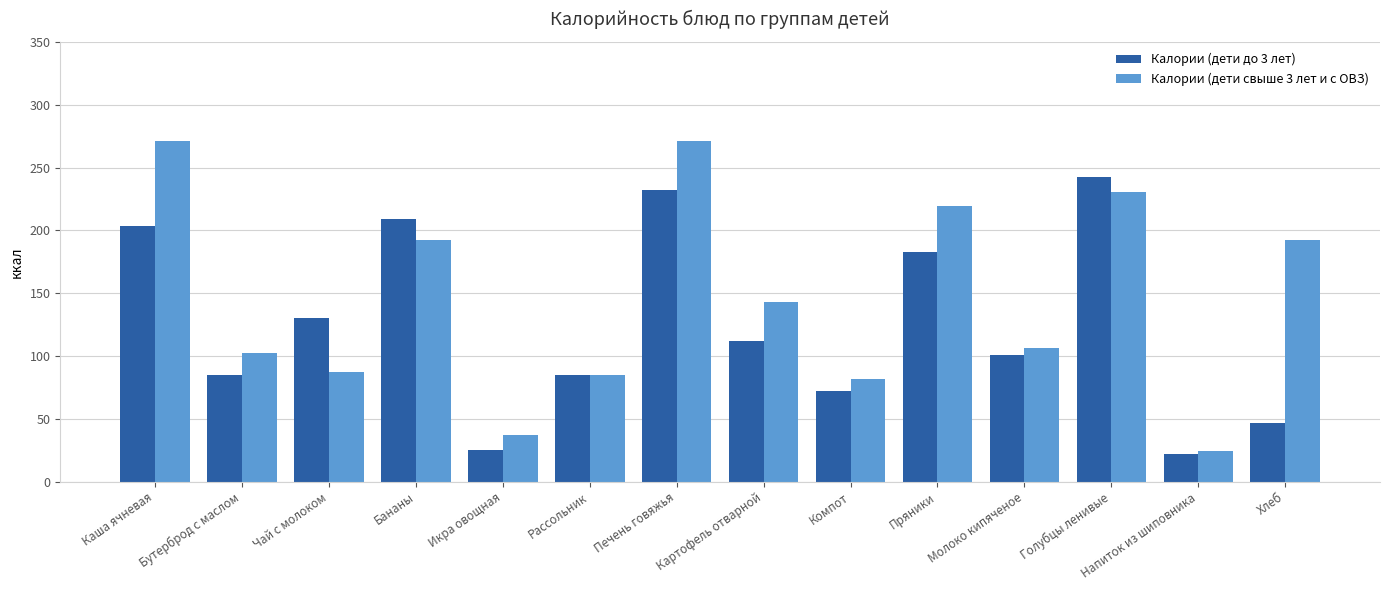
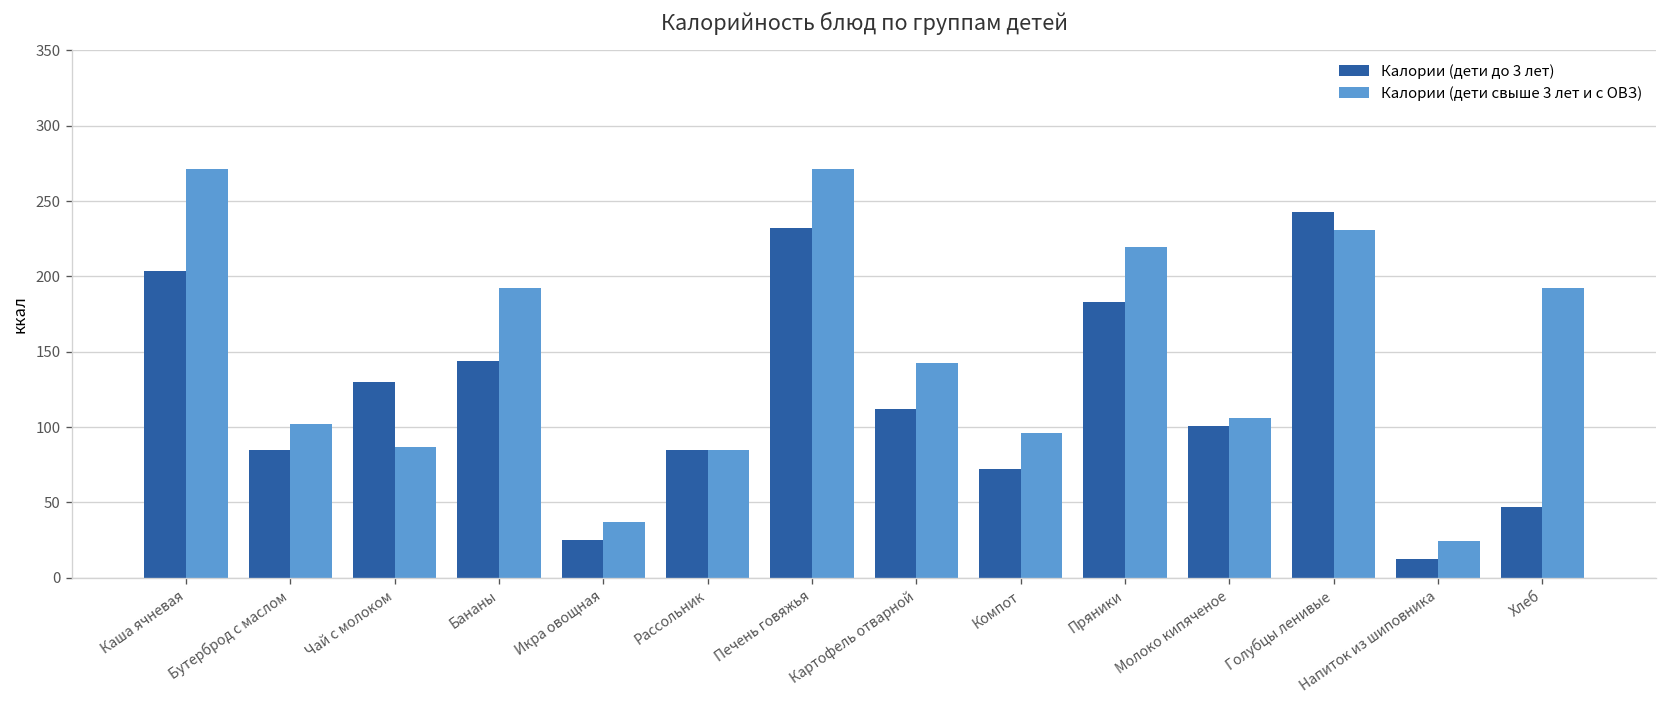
  {
    "Калории (дети до 3 лет)": {
      "Каша ячневая": 203,
      "Бутерброд с маслом": 85,
      "Чай с молоком": 130,
-     "Бананы": 209,
+     "Бананы": 144,
      "Икра овощная": 25,
      "Рассольник": 85,
      "Печень говяжья": 232,
      "Картофель отварной": 112,
      "Компот": 72,
      "Пряники": 183,
      "Молоко кипяченое": 101,
      "Голубцы ленивые": 243,
-     "Напиток из шиповника": 22,
+     "Напиток из шиповника": 12,
      "Хлеб": 47
    },
    "Калории (дети свыше 3 лет и с ОВЗ)": {
      "Каша ячневая": 271,
      "Бутерброд с маслом": 102,
      "Чай с молоком": 87,
      "Бананы": 192,
      "Икра овощная": 37,
      "Рассольник": 85,
      "Печень говяжья": 271,
      "Картофель отварной": 143,
-     "Компот": 82,
+     "Компот": 96,
      "Пряники": 220,
      "Молоко кипяченое": 106,
      "Голубцы ленивые": 231,
      "Напиток из шиповника": 25,
      "Хлеб": 192
    }
  }
